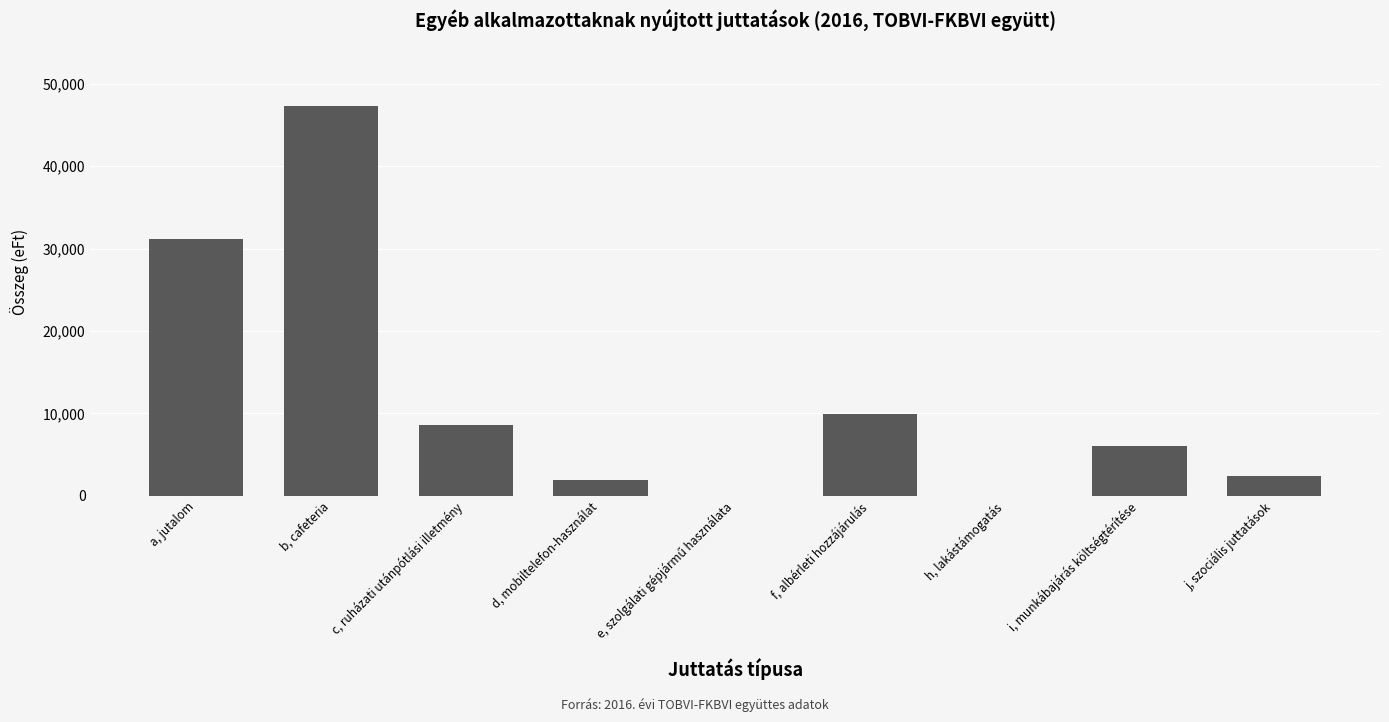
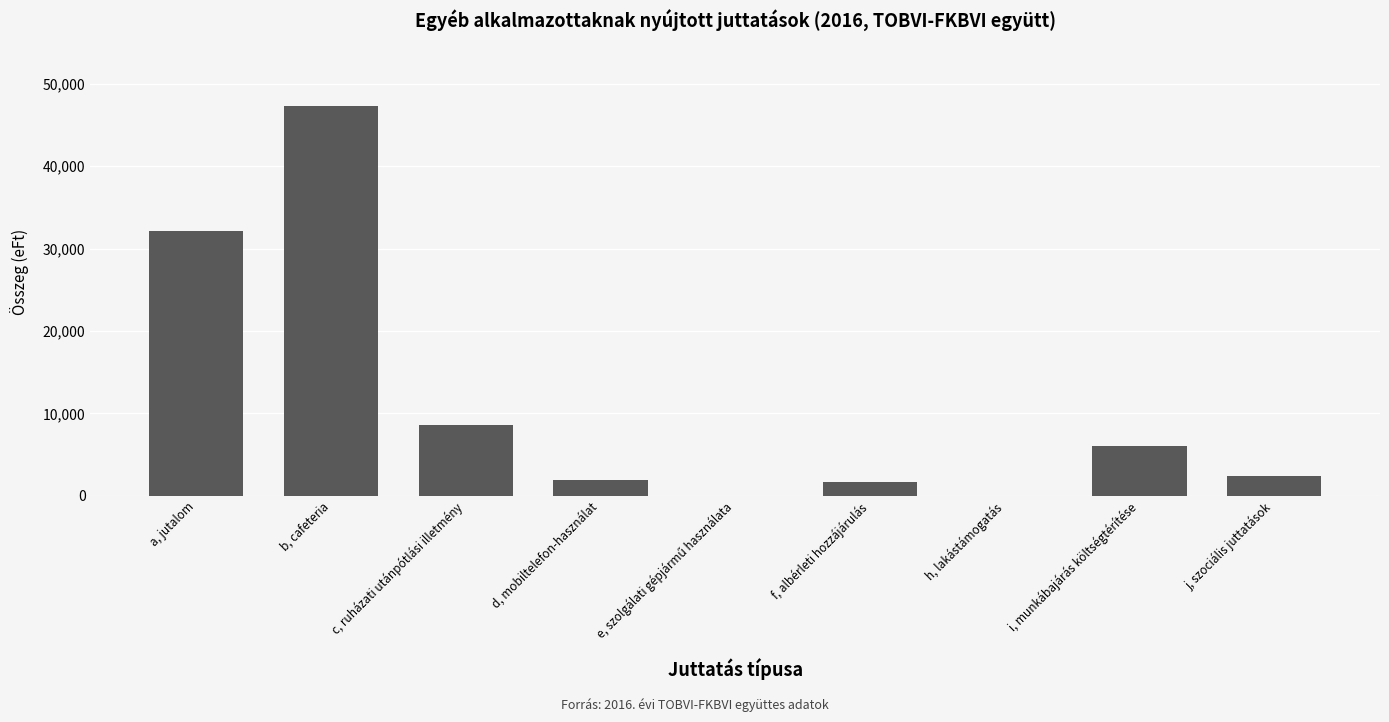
  {
-   "a, jutalom": "31,000",
+   "a, jutalom": "32,000",
    "b, cafeteria": "47,000",
    "c, ruházati utánpótlási illetmény": "9,000",
    "d, mobiltelefon-használat": "2,000",
    "e, szolgálati gépjármű használata": "0",
-   "f, albérleti hozzájárulás": "10,000",
+   "f, albérleti hozzájárulás": "2,000",
    "h, lakástámogatás": "0",
    "i, munkábajárás költségtérítése": "6,000",
    "j, szociális juttatások": "2,000"
  }
